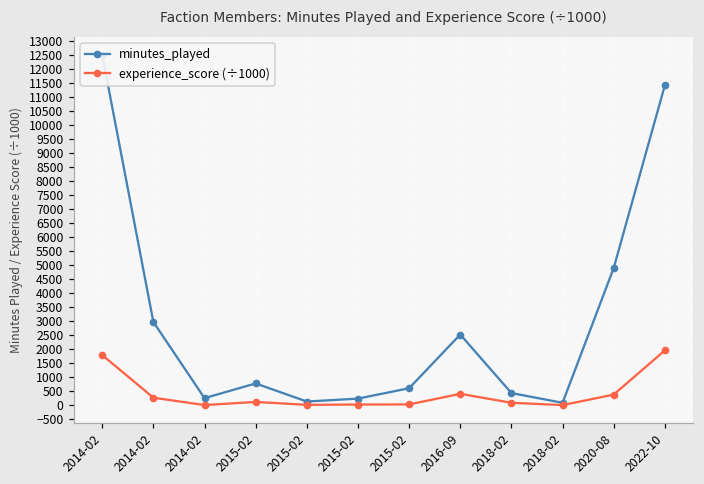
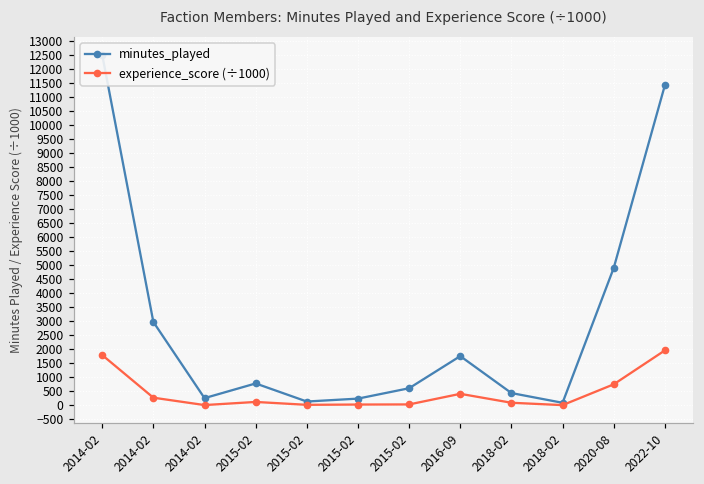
  {
    "minutes_played": {
-     "2016-09": 2500,
+     "2016-09": 1800,
      "2020-08": 4900,
      "2022-10": 11400
    },
    "experience_score (÷1000)": {
      "2016-09": 400,
-     "2020-08": 400,
+     "2020-08": 700,
      "2022-10": 2000
    }
  }
